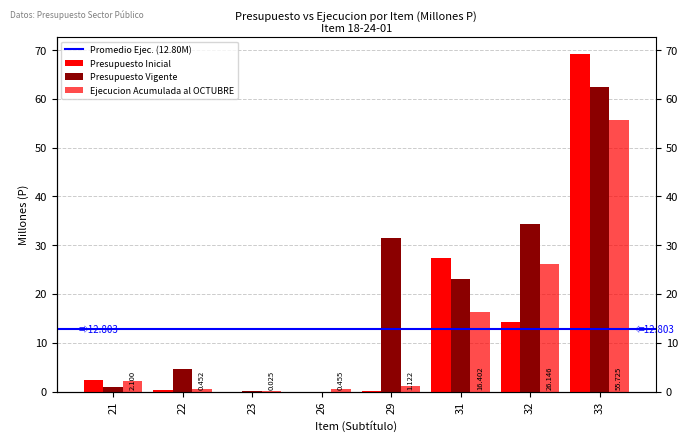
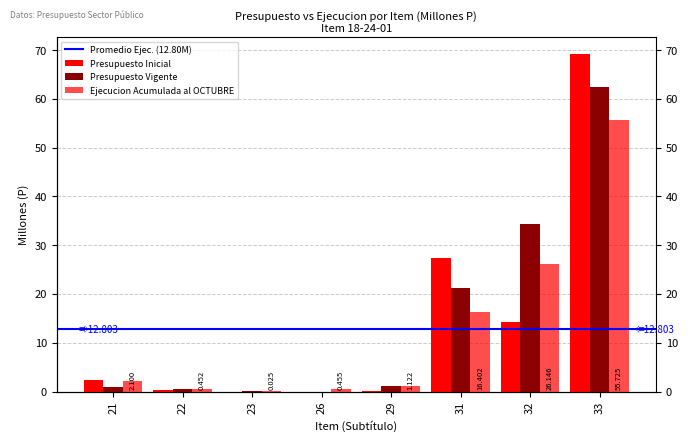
  {
    "Presupuesto Vigente": {
      "21": 1,
-     "22": 5,
-     "29": 31,
-     "31": 23,
+     "22": 0,
+     "29": 1,
+     "31": 21,
      "32": 34,
      "33": 62
    }
  }
